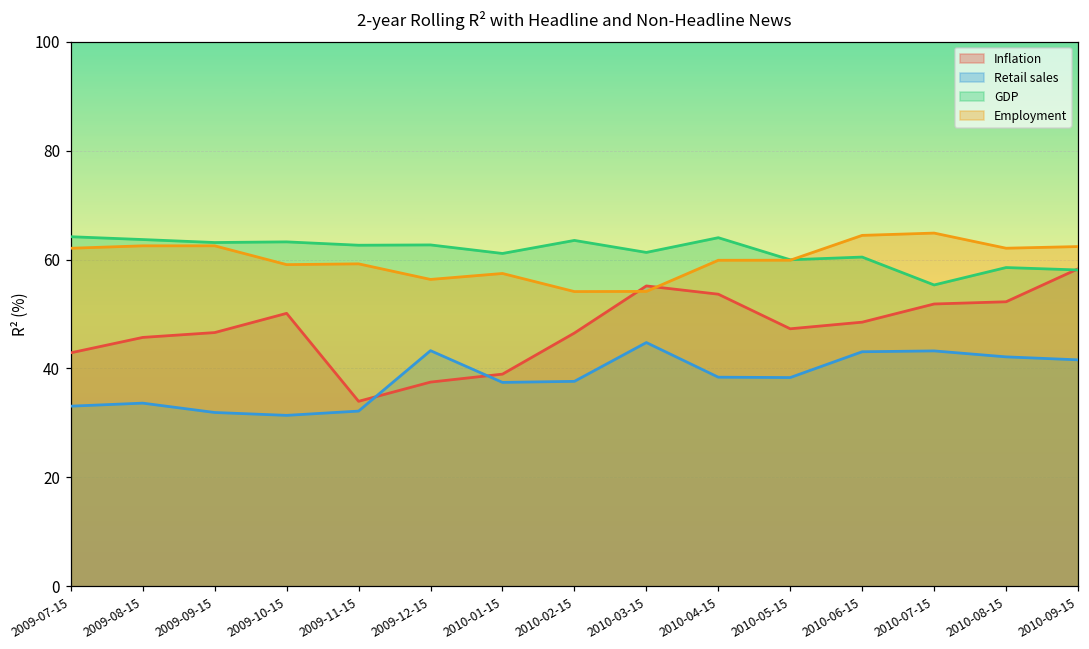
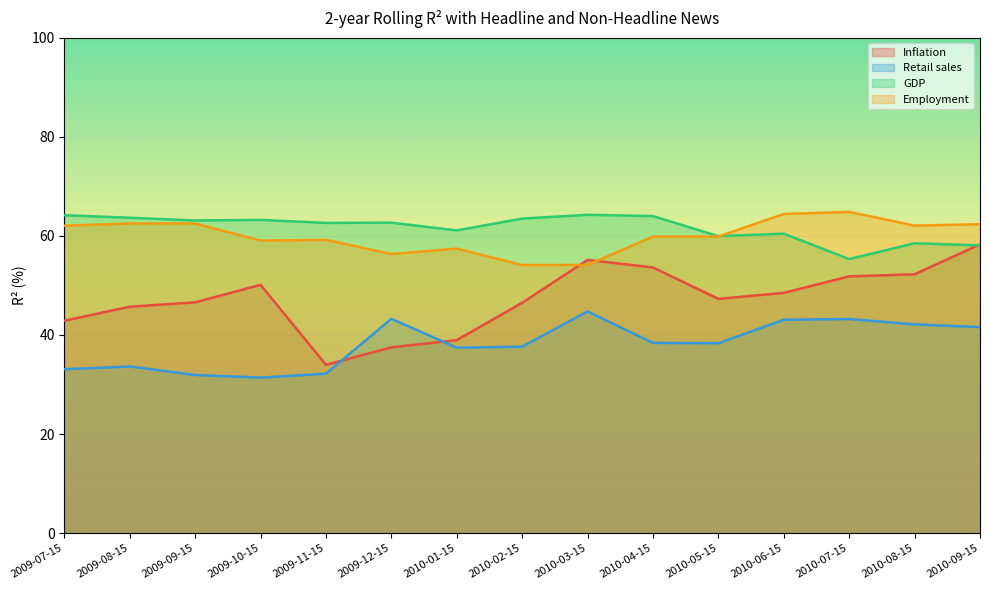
  {
    "Retail sales": {
      "2009-07-15": 33,
      "2009-08-15": 34,
      "2009-09-15": 32,
      "2009-10-15": 31,
      "2009-11-15": 32,
      "2009-12-15": 43,
      "2010-01-15": 37,
      "2010-02-15": 38,
      "2010-03-15": 45,
      "2010-04-15": 38,
      "2010-05-15": 38,
      "2010-06-15": 43,
      "2010-07-15": 43,
      "2010-08-15": 42,
      "2010-09-15": 42
    },
    "GDP": {
      "2009-07-15": 64,
      "2009-08-15": 64,
      "2009-09-15": 63,
      "2009-10-15": 63,
      "2009-11-15": 63,
      "2009-12-15": 63,
      "2010-01-15": 61,
      "2010-02-15": 64,
-     "2010-03-15": 61,
+     "2010-03-15": 64,
      "2010-04-15": 64,
      "2010-06-15": 60,
      "2010-07-15": 55,
      "2010-08-15": 59
    }
  }
